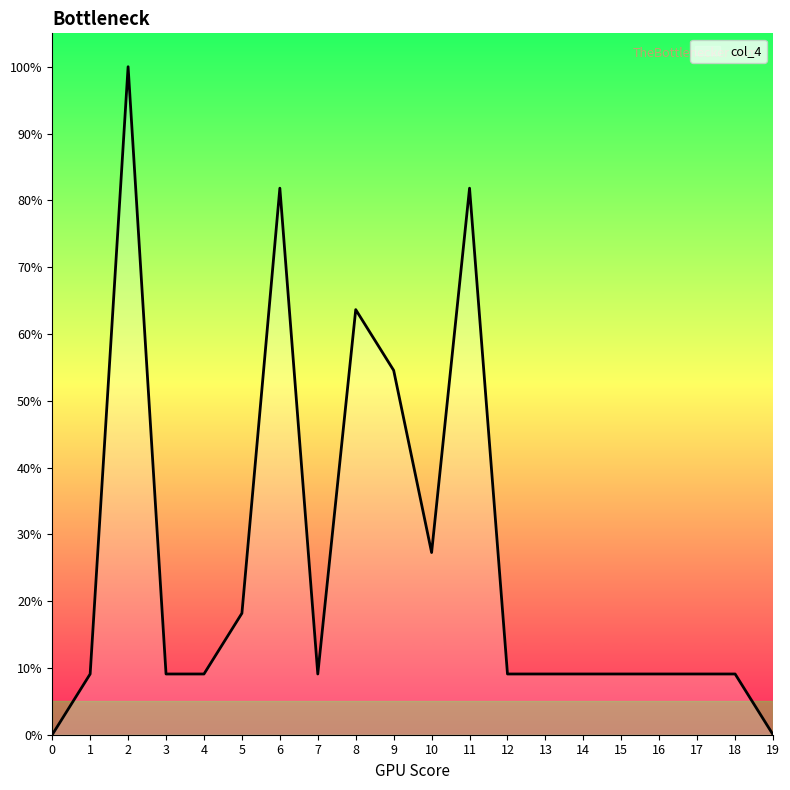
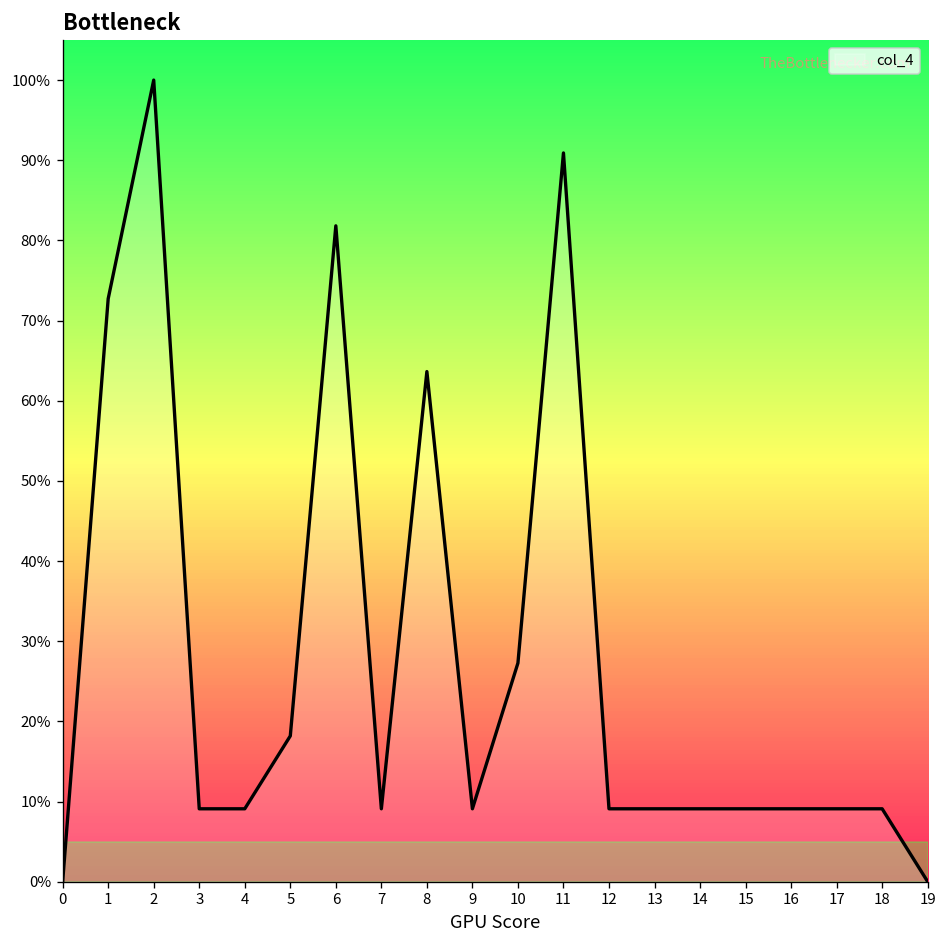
  {
    "0": "0%",
-   "1": "9%",
+   "1": "73%",
    "2": "100%",
    "3": "9%",
    "4": "9%",
    "5": "18%",
    "6": "82%",
    "7": "9%",
    "8": "64%",
-   "9": "55%",
+   "9": "9%",
    "10": "27%",
-   "11": "82%",
+   "11": "91%",
    "12": "9%",
    "13": "9%",
    "14": "9%",
    "15": "9%",
    "16": "9%",
    "17": "9%",
    "18": "9%",
    "19": "0%"
  }
